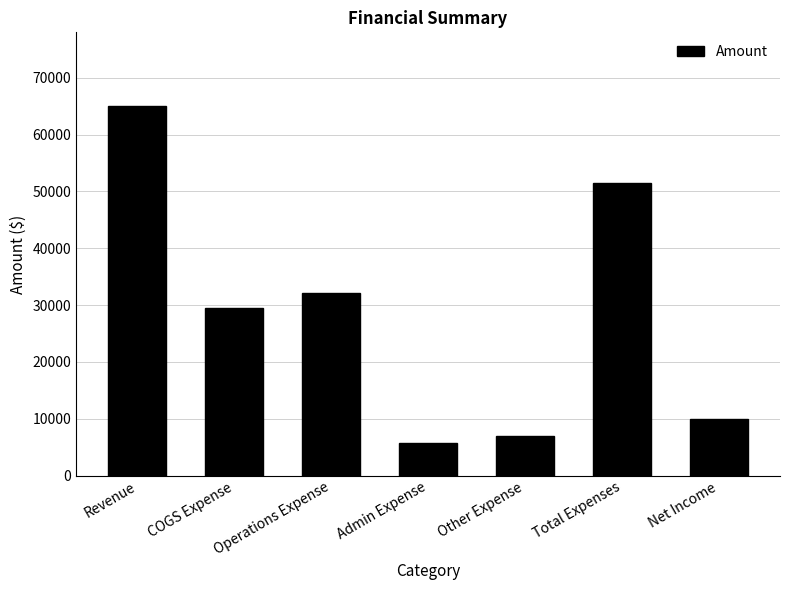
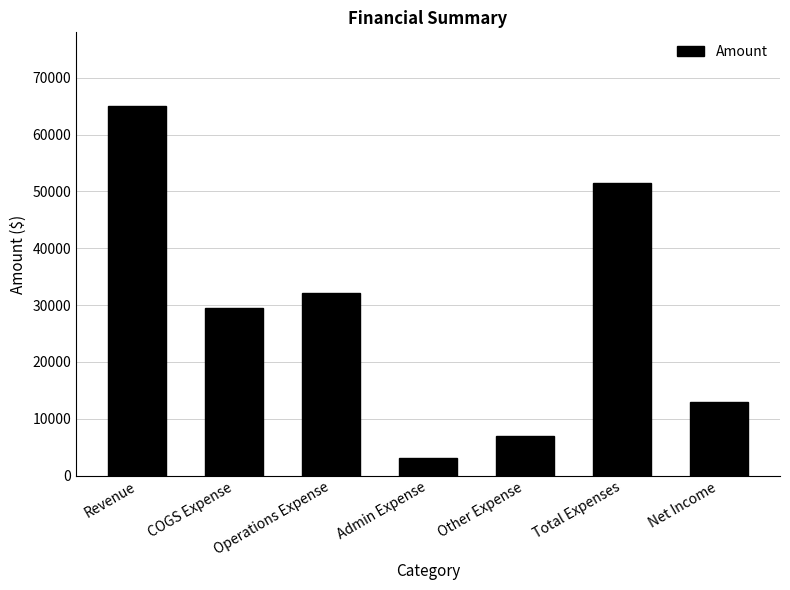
  {
    "Revenue": 65000,
    "COGS Expense": 30000,
    "Operations Expense": 32000,
-   "Admin Expense": 6000,
+   "Admin Expense": 3000,
    "Other Expense": 7000,
    "Total Expenses": 52000,
-   "Net Income": 10000
+   "Net Income": 13000
  }
